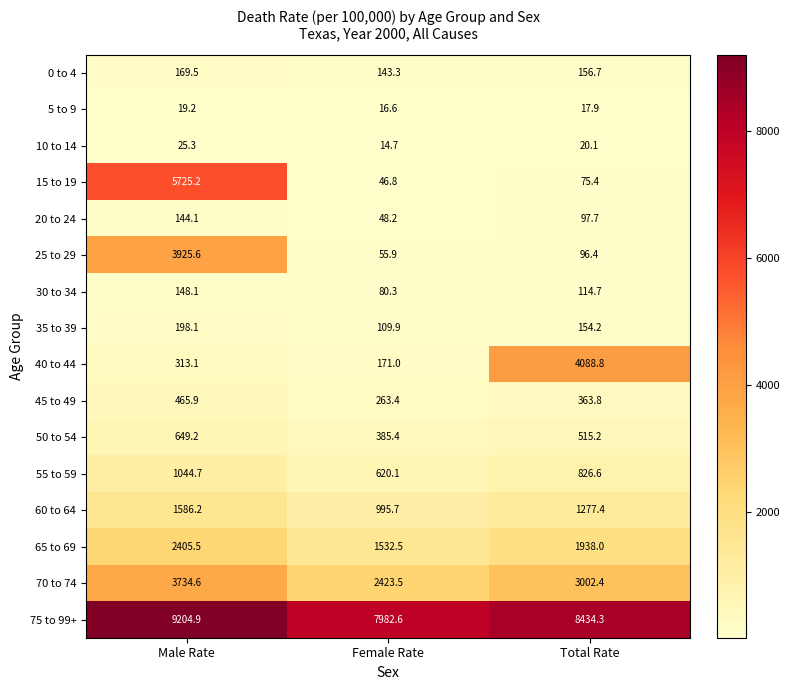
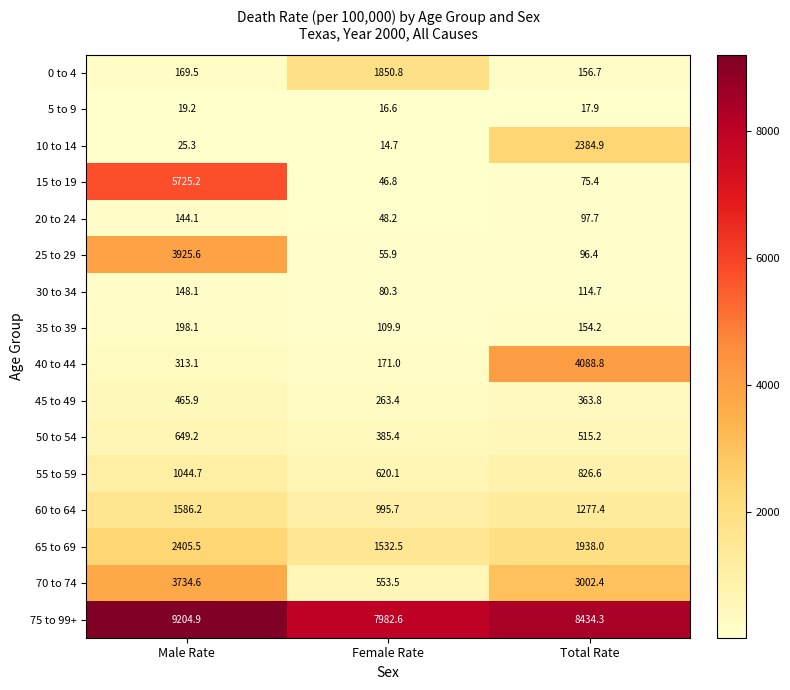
  {
    "0 to 4": {
      "Male Rate": 169.5,
-     "Female Rate": 143.3,
+     "Female Rate": 1850.8,
      "Total Rate": 156.7
    },
    "5 to 9": {
      "Male Rate": 19.2,
      "Female Rate": 16.6,
      "Total Rate": 17.9
    },
    "10 to 14": {
      "Male Rate": 25.3,
      "Female Rate": 14.7,
-     "Total Rate": 20.1
+     "Total Rate": 2384.9
    },
    "15 to 19": {
      "Male Rate": 5725.2,
      "Female Rate": 46.8,
      "Total Rate": 75.4
    },
    "20 to 24": {
      "Male Rate": 144.1,
      "Female Rate": 48.2,
      "Total Rate": 97.7
    },
    "25 to 29": {
      "Male Rate": 3925.6,
      "Female Rate": 55.9,
      "Total Rate": 96.4
    },
    "30 to 34": {
      "Male Rate": 148.1,
      "Female Rate": 80.3,
      "Total Rate": 114.7
    },
    "35 to 39": {
      "Male Rate": 198.1,
      "Female Rate": 109.9,
      "Total Rate": 154.2
    },
    "40 to 44": {
      "Male Rate": 313.1,
      "Female Rate": 171.0,
      "Total Rate": 4088.8
    },
    "45 to 49": {
      "Male Rate": 465.9,
      "Female Rate": 263.4,
      "Total Rate": 363.8
    },
    "50 to 54": {
      "Male Rate": 649.2,
      "Female Rate": 385.4,
      "Total Rate": 515.2
    },
    "55 to 59": {
      "Male Rate": 1044.7,
      "Female Rate": 620.1,
      "Total Rate": 826.6
    },
    "60 to 64": {
      "Male Rate": 1586.2,
      "Female Rate": 995.7,
      "Total Rate": 1277.4
    },
    "65 to 69": {
      "Male Rate": 2405.5,
      "Female Rate": 1532.5,
      "Total Rate": 1938.0
    },
    "70 to 74": {
      "Male Rate": 3734.6,
-     "Female Rate": 2423.5,
+     "Female Rate": 553.5,
      "Total Rate": 3002.4
    },
    "75 to 99+": {
      "Male Rate": 9204.9,
      "Female Rate": 7982.6,
      "Total Rate": 8434.3
    }
  }
